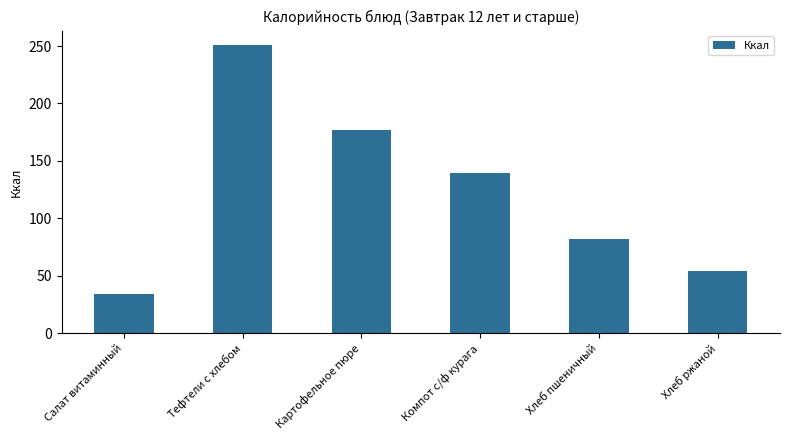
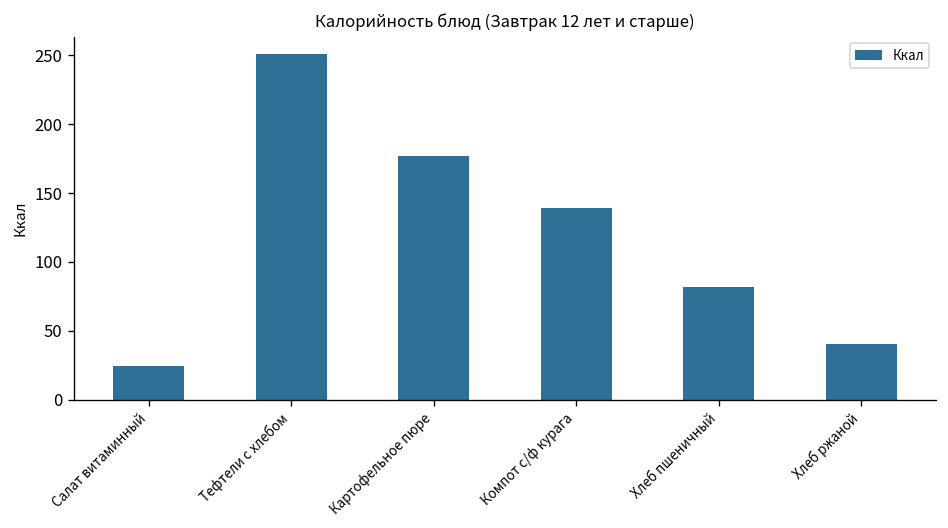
  {
-   "Салат витаминный": 34,
+   "Салат витаминный": 24,
    "Тефтели c хлебом": 251,
    "Картофельное пюре": 177,
    "Компот с/ф курага": 139,
    "Хлеб пшеничный": 82,
-   "Хлеб ржаной": 54
+   "Хлеб ржаной": 41
  }
